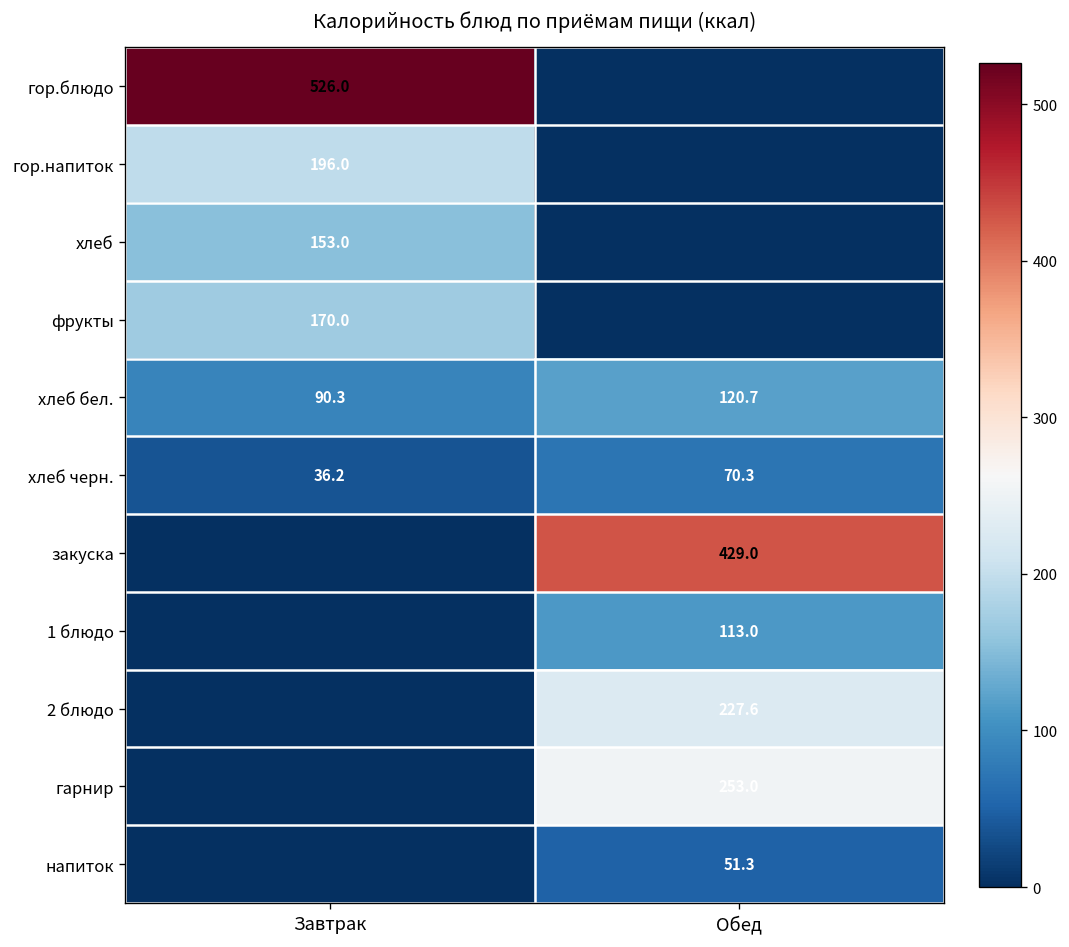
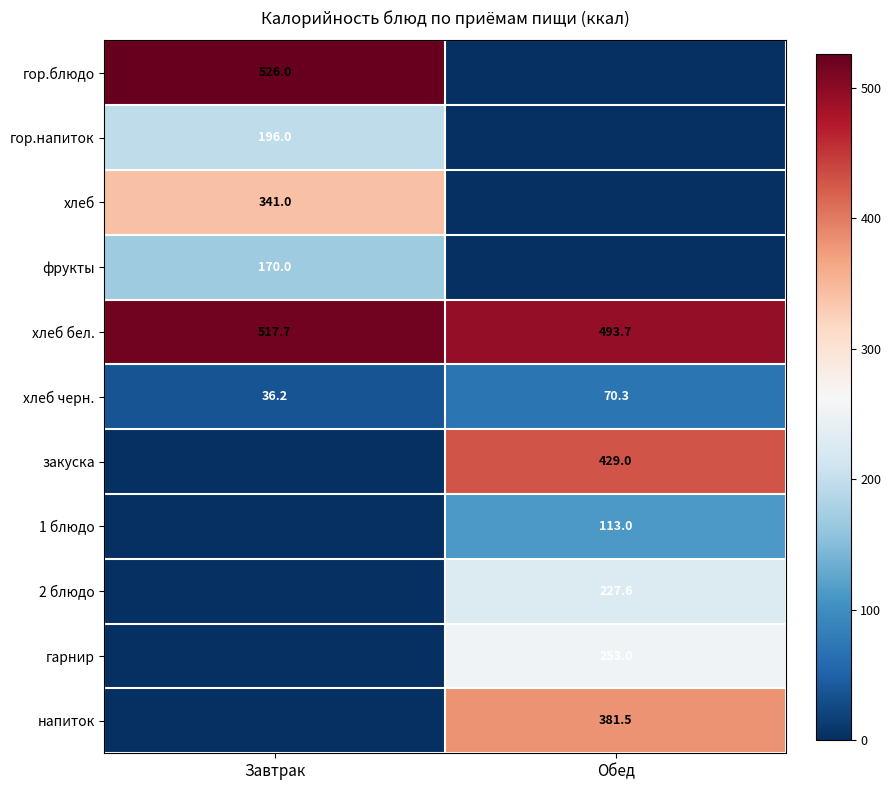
  {
    "гор.блюдо": {
      "Завтрак": 526.0
    },
    "гор.напиток": {
      "Завтрак": 196.0
    },
    "хлеб": {
-     "Завтрак": 153.0
+     "Завтрак": 341.0
    },
    "фрукты": {
      "Завтрак": 170.0
    },
    "хлеб бел.": {
-     "Завтрак": 90.3,
-     "Обед": 120.7
+     "Завтрак": 517.7,
+     "Обед": 493.7
    },
    "хлеб черн.": {
      "Завтрак": 36.2,
      "Обед": 70.3
    },
    "закуска": {
      "Обед": 429.0
    },
    "1 блюдо": {
      "Обед": 113.0
    },
    "напиток": {
-     "Обед": 51.3
+     "Обед": 381.5
    }
  }
